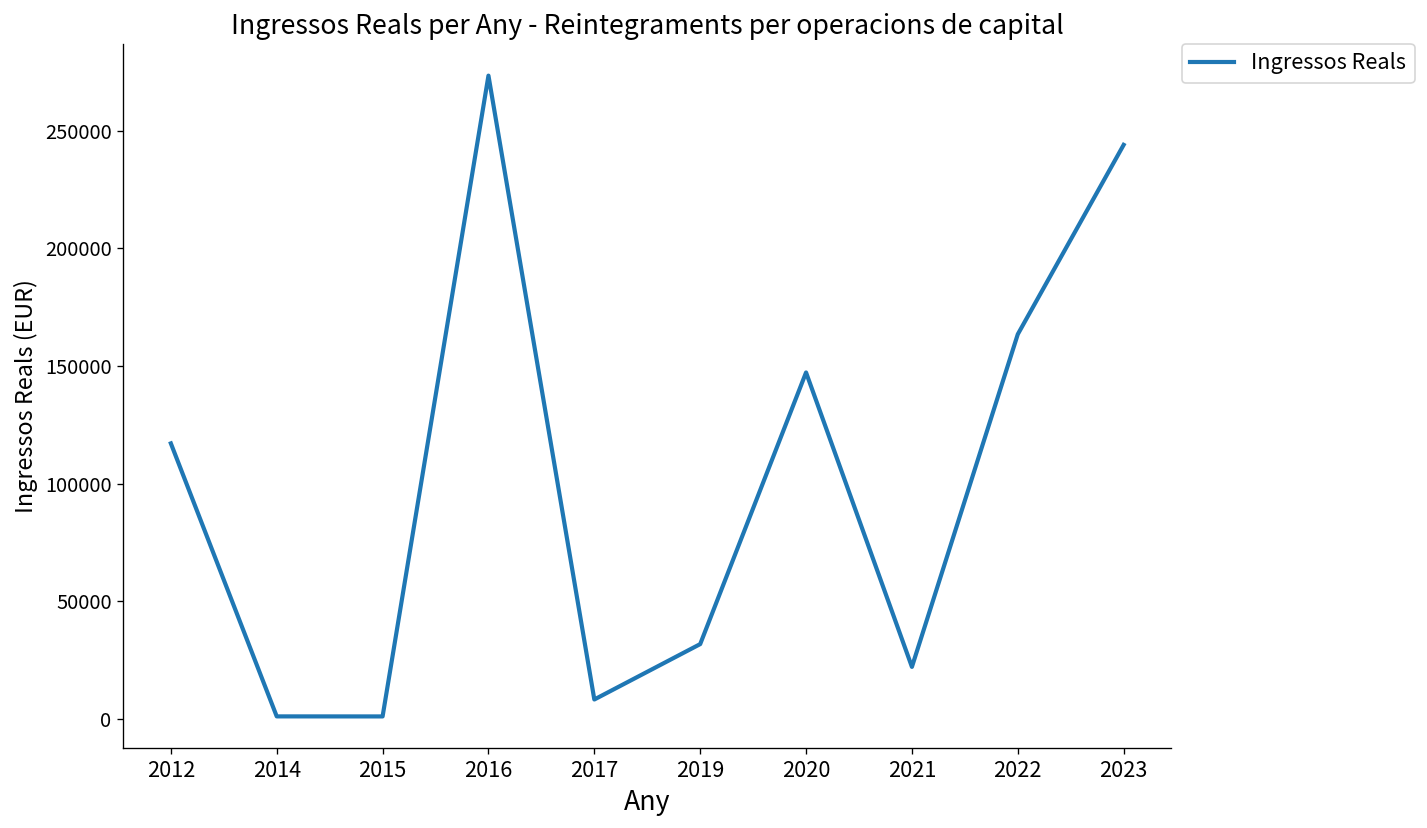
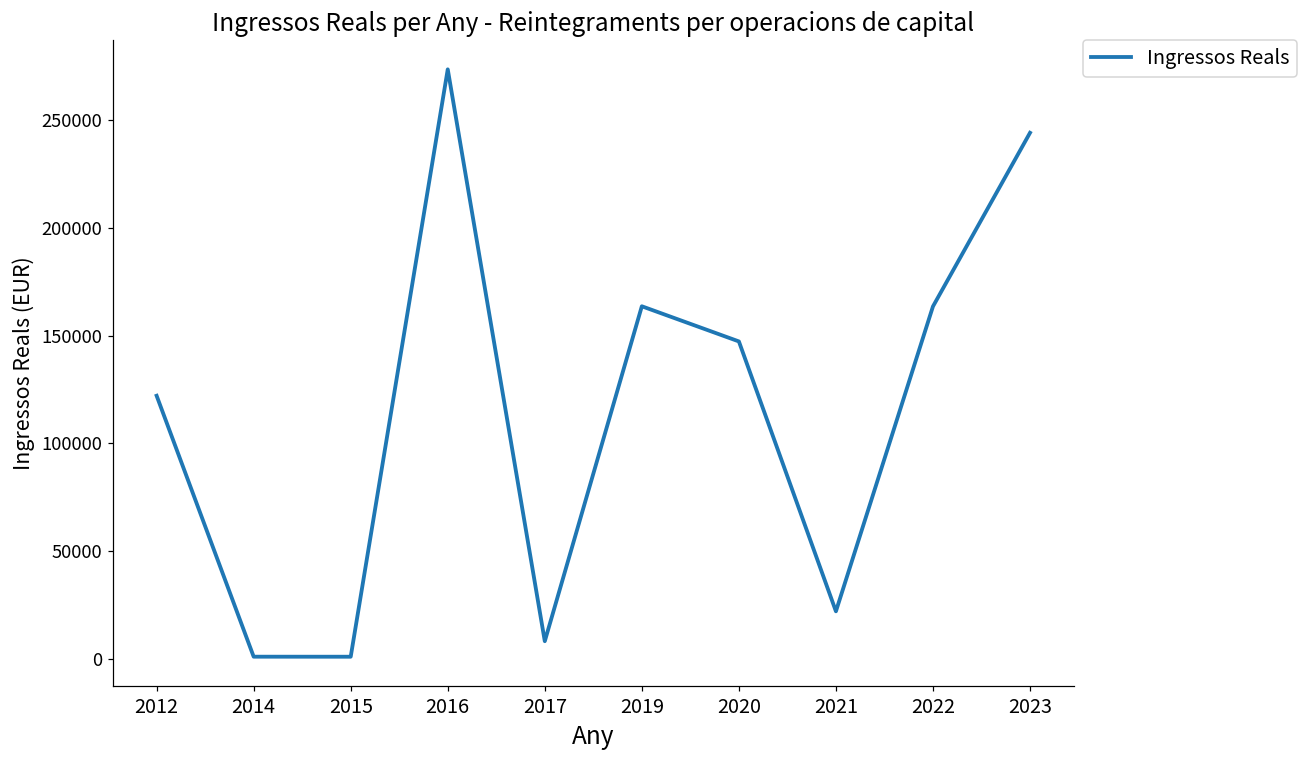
  {
-   "2012": 117000,
+   "2012": 122000,
    "2014": 1000,
    "2015": 1000,
    "2016": 273000,
    "2017": 8000,
-   "2019": 32000,
+   "2019": 164000,
    "2020": 147000,
    "2021": 22000,
    "2022": 164000,
    "2023": 244000
  }
